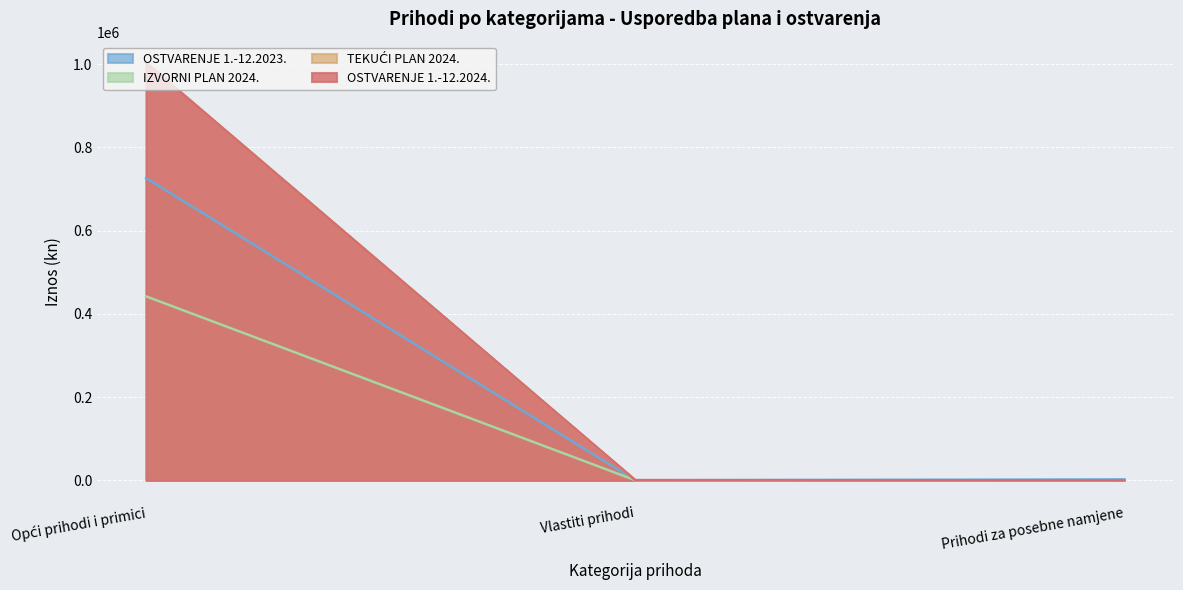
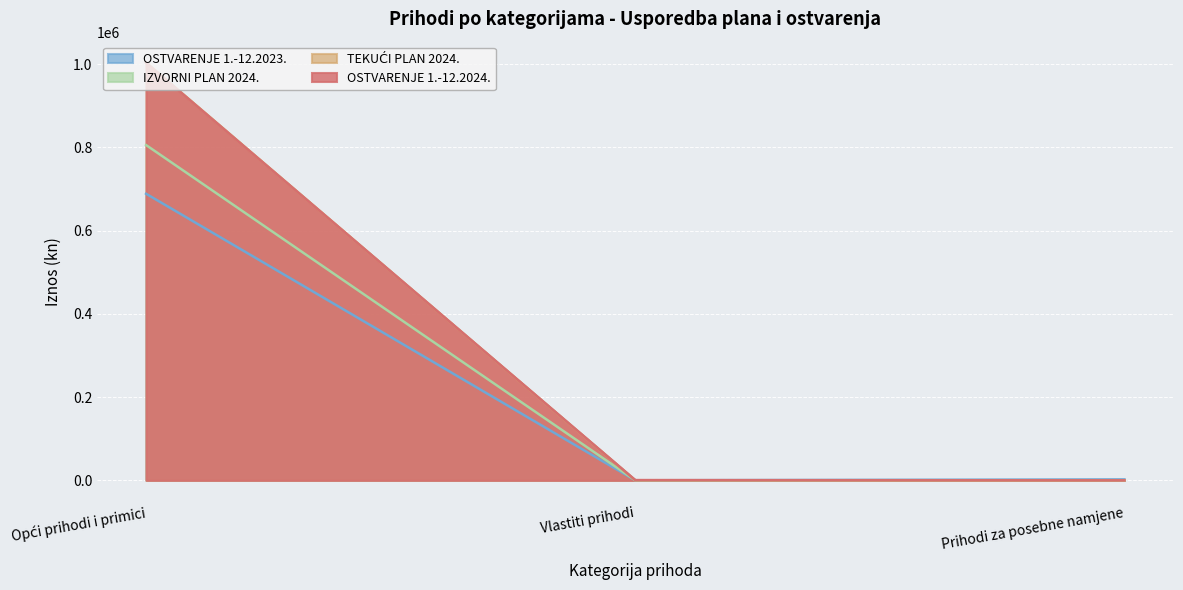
  {
    "OSTVARENJE 1.-12.2023.": {
-     "Opći prihodi i primici": 730000
+     "Opći prihodi i primici": 690000
    },
    "IZVORNI PLAN 2024.": {
-     "Opći prihodi i primici": 440000
+     "Opći prihodi i primici": 810000
    }
  }
